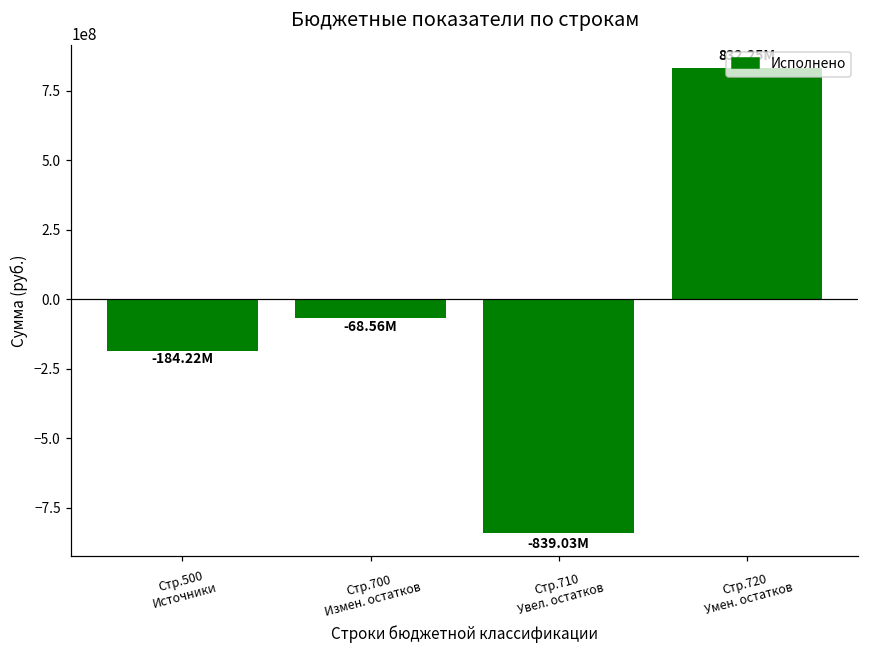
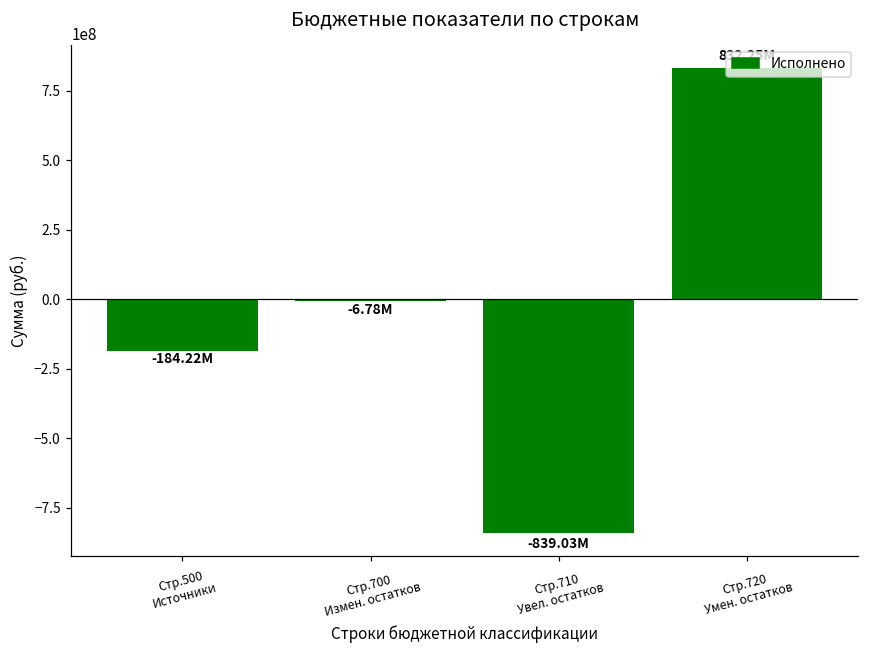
  {
    "Стр.500 Источники": "-184.22M",
-   "Стр.700 Измен. остатков": "-68.56M",
+   "Стр.700 Измен. остатков": "-6.78M",
    "Стр.710 Увел. остатков": "-839.03M"
  }
